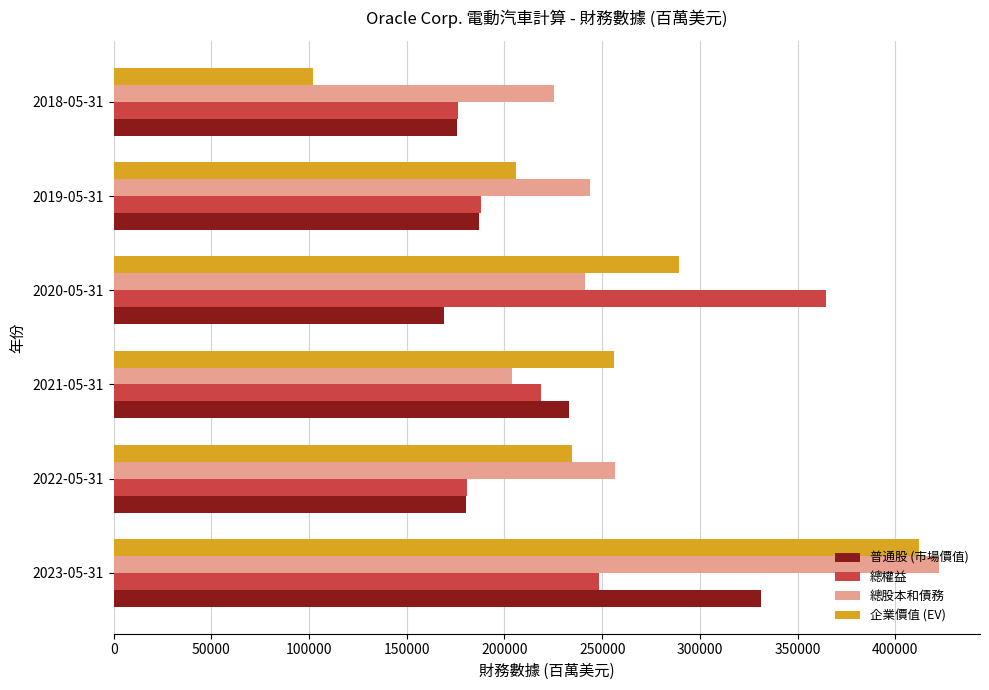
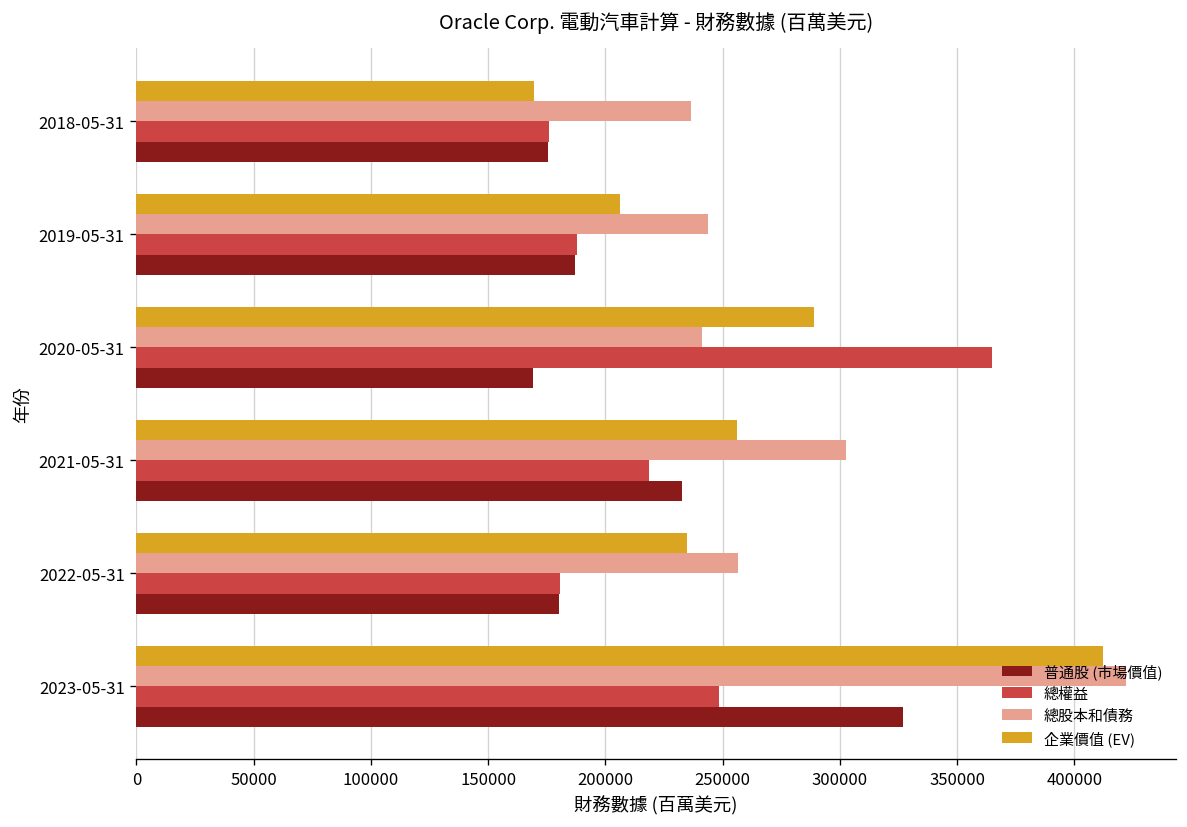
  {
    "普通股 (市場價值)": {
      "2018-05-31": 176000,
      "2019-05-31": 187000,
      "2020-05-31": 169000,
      "2021-05-31": 233000,
      "2022-05-31": 180000,
-     "2023-05-31": 331000
+     "2023-05-31": 327000
    },
    "總權益": {
      "2018-05-31": 176000,
      "2019-05-31": 188000,
      "2020-05-31": 365000,
      "2021-05-31": 218000,
      "2022-05-31": 181000,
      "2023-05-31": 249000
    },
    "總股本和債務": {
-     "2018-05-31": 225000,
+     "2018-05-31": 237000,
      "2019-05-31": 244000,
      "2020-05-31": 241000,
-     "2021-05-31": 204000,
+     "2021-05-31": 303000,
      "2022-05-31": 257000,
      "2023-05-31": 422000
    },
    "企業價值 (EV)": {
-     "2018-05-31": 102000,
+     "2018-05-31": 169000,
      "2019-05-31": 206000,
      "2020-05-31": 289000,
      "2021-05-31": 256000,
      "2022-05-31": 235000,
      "2023-05-31": 412000
    }
  }
